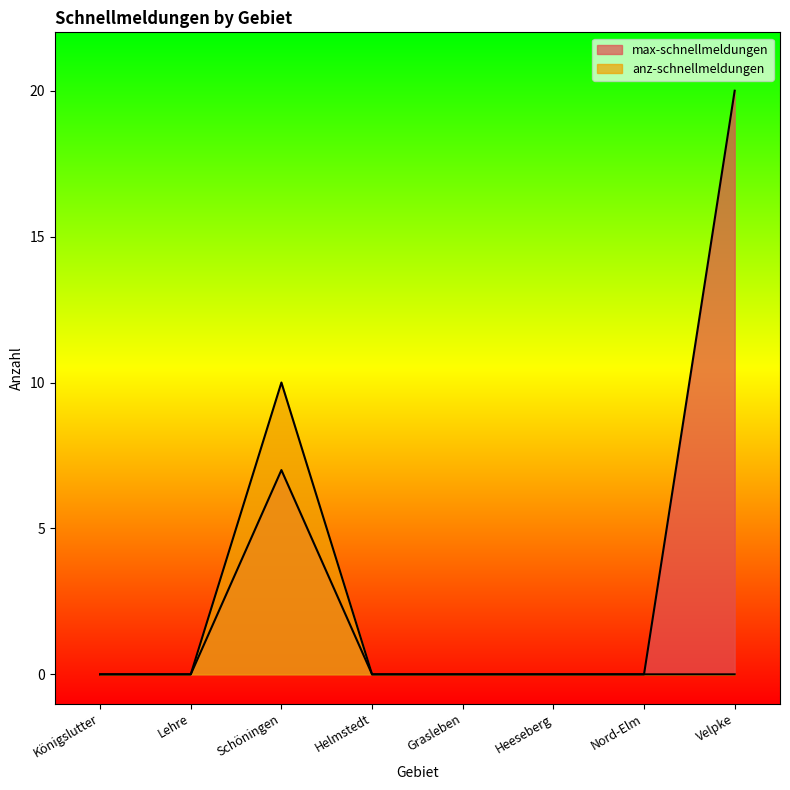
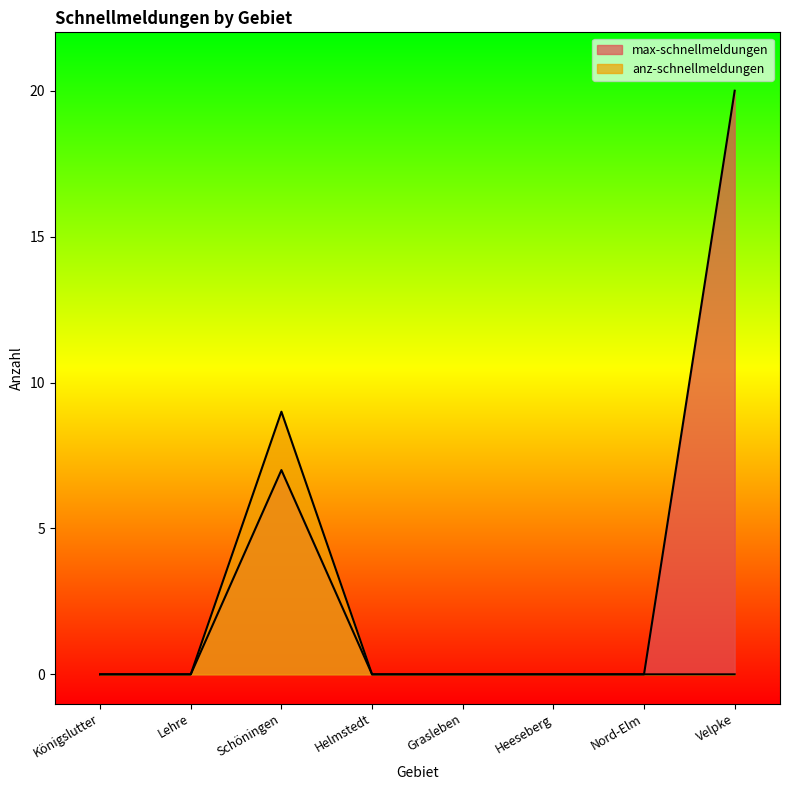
  {
    "max-schnellmeldungen": {
      "Schöningen": 7,
      "Velpke": 20
    },
    "anz-schnellmeldungen": {
-     "Schöningen": 10,
+     "Schöningen": 9,
      "Velpke": 0
    }
  }
